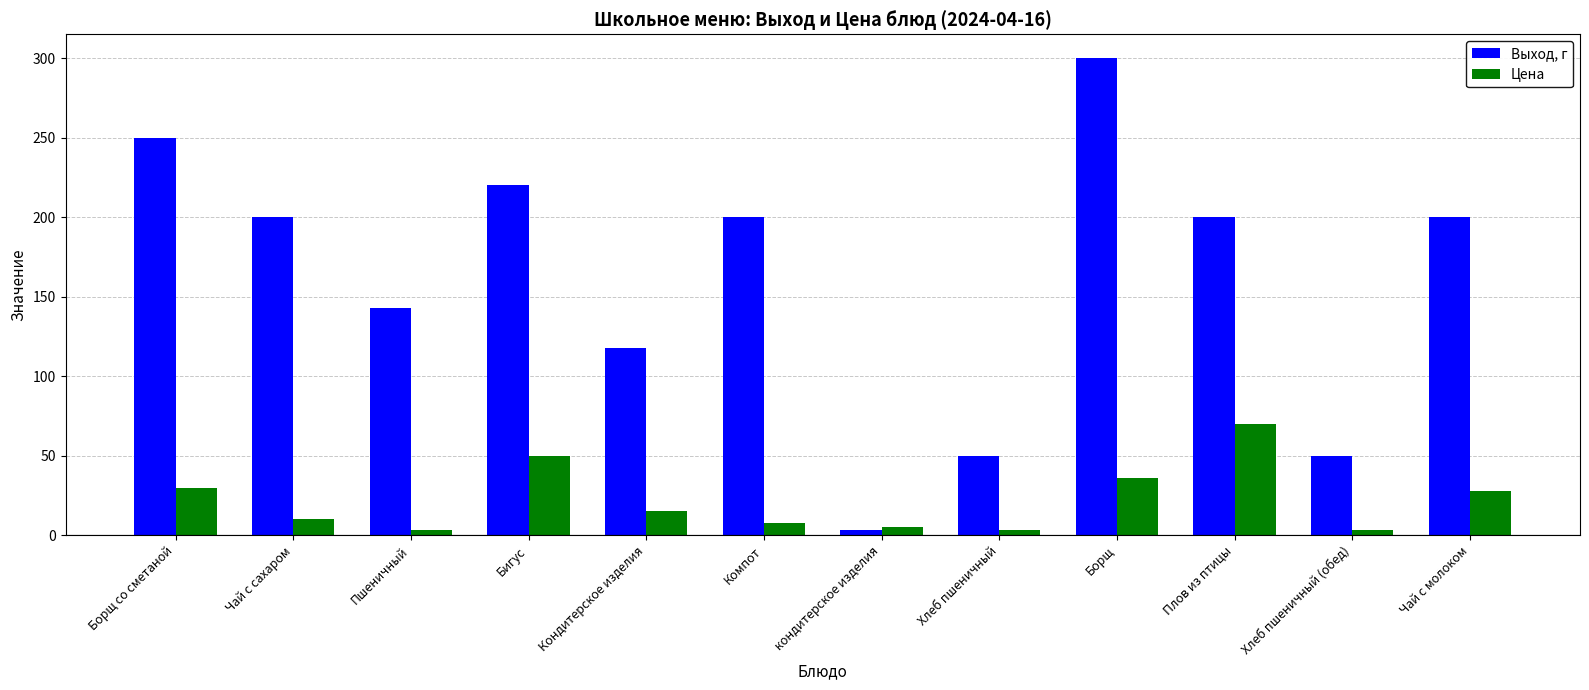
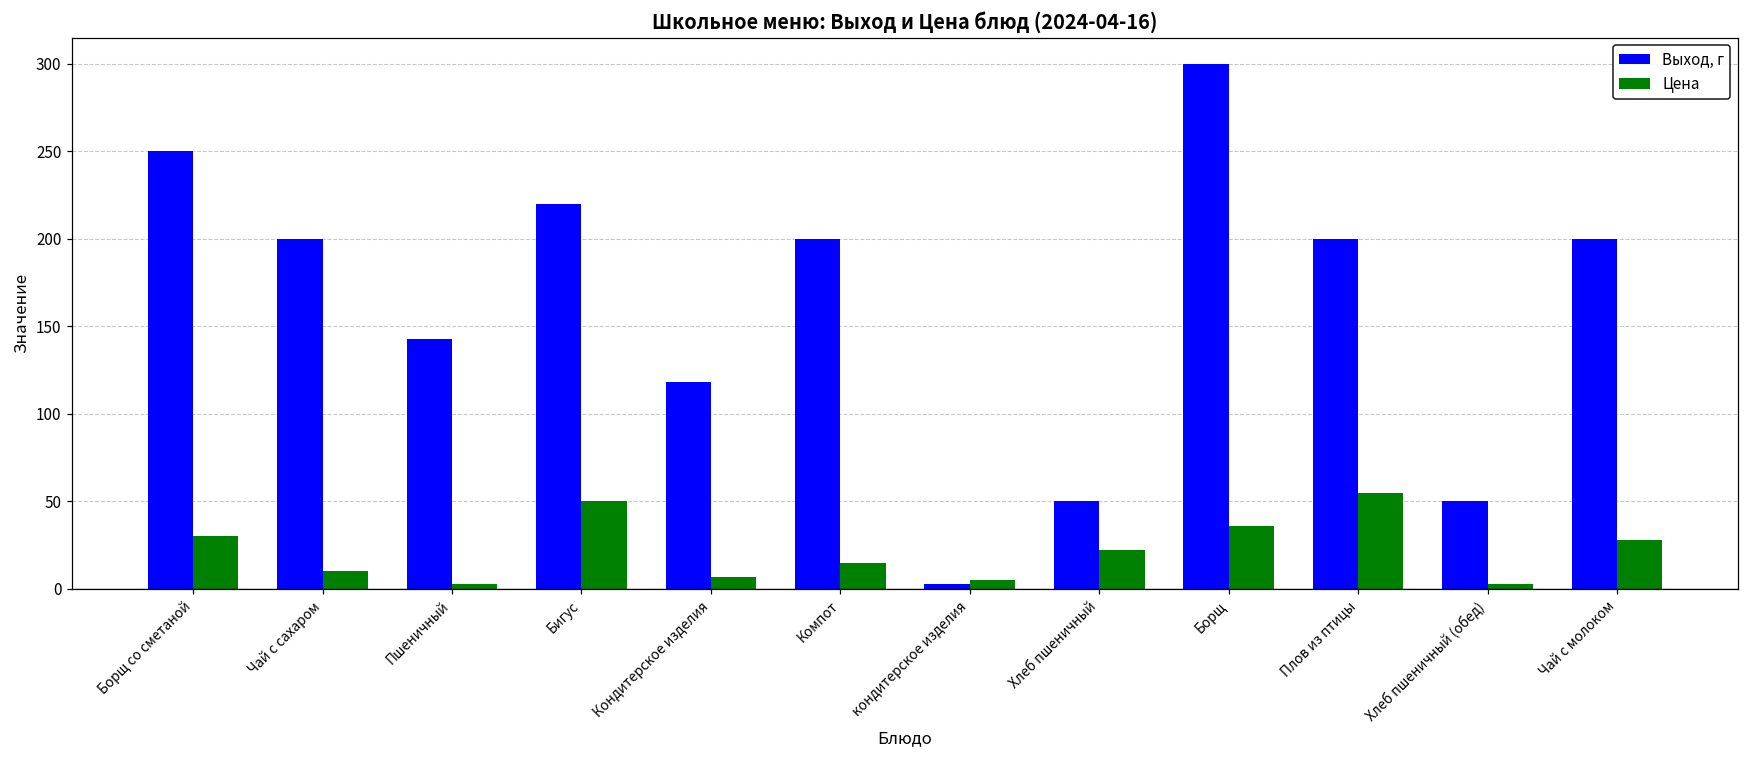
  {
    "Выход, г": {
      "Борщ со сметаной": 250,
      "Чай с сахаром": 200,
      "Пшеничный": 143,
      "Бигус": 220,
      "Кондитерское изделия": 118,
      "Компот": 200,
      "кондитерское изделия": 3,
      "Хлеб пшеничный": 50,
      "Борщ": 300,
      "Плов из птицы": 200,
      "Хлеб пшеничный (обед)": 50,
      "Чай с молоком": 200
    },
    "Цена": {
      "Борщ со сметаной": 30,
      "Чай с сахаром": 10,
      "Пшеничный": 3,
      "Бигус": 50,
-     "Кондитерское изделия": 15,
-     "Компот": 8,
+     "Кондитерское изделия": 7,
+     "Компот": 15,
      "кондитерское изделия": 5,
-     "Хлеб пшеничный": 3,
+     "Хлеб пшеничный": 22,
      "Борщ": 36,
-     "Плов из птицы": 70,
+     "Плов из птицы": 55,
      "Хлеб пшеничный (обед)": 3,
      "Чай с молоком": 28
    }
  }
